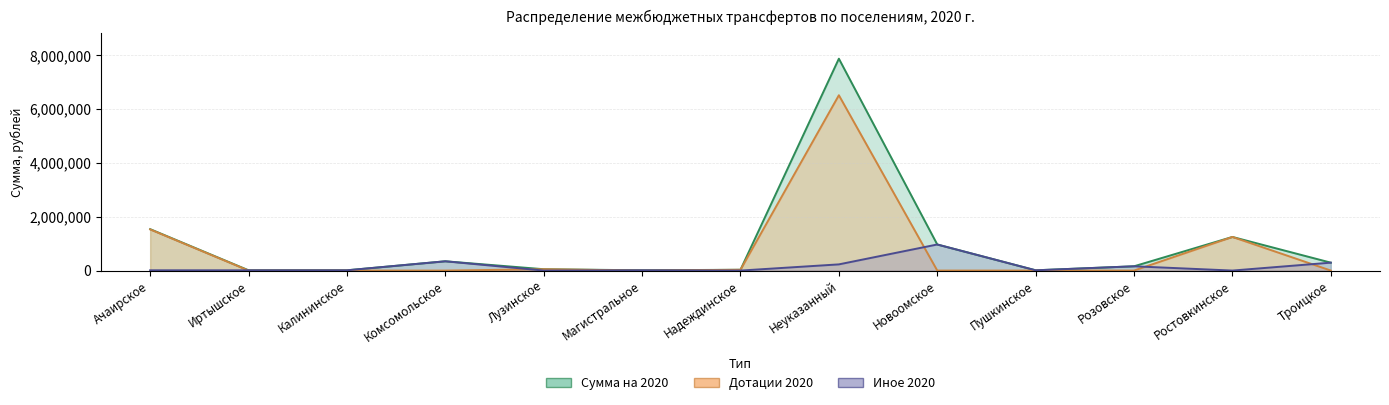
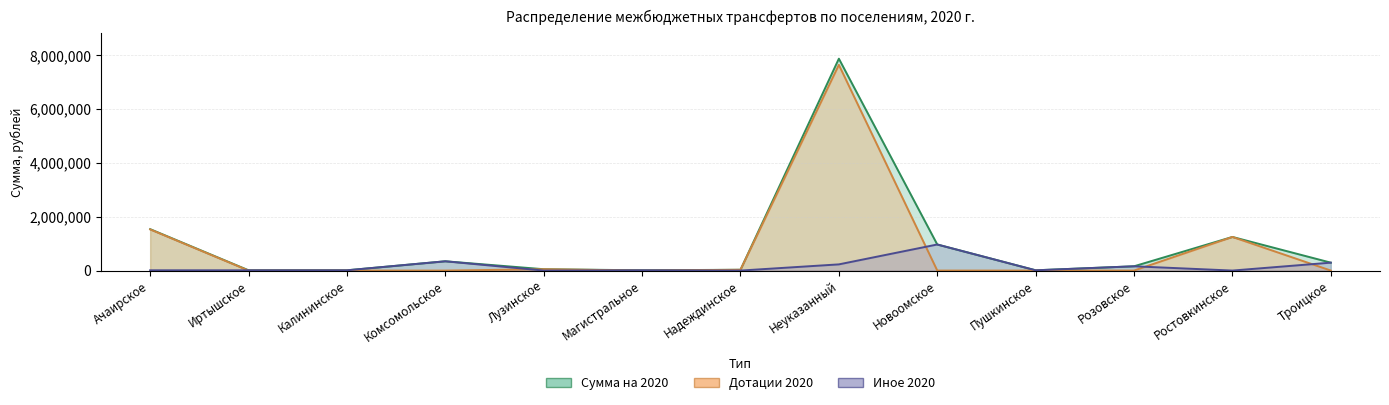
  {
    "Дотации 2020": {
      "Комсомольское": "0",
-     "Неуказанный": "6,500,000",
+     "Неуказанный": "7,600,000",
      "Новоомское": "0",
      "Розовское": "0",
      "Троицкое": "0"
    }
  }
